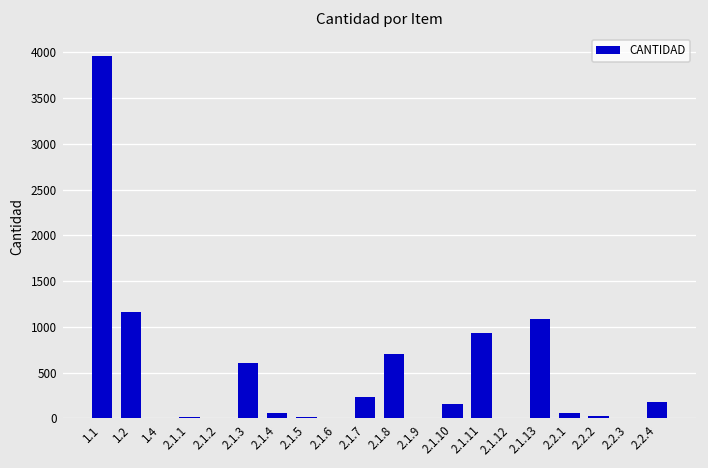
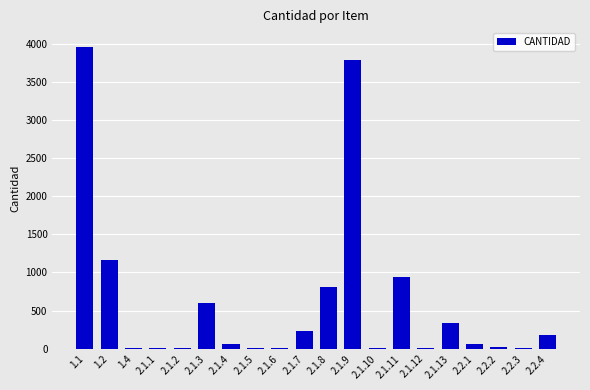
  {
    "1.1": 4000,
    "1.2": 1200,
    "2.1.3": 600,
    "2.1.4": 100,
    "2.1.7": 200,
-   "2.1.8": 700,
-   "2.1.9": 0,
-   "2.1.10": 200,
+   "2.1.8": 800,
+   "2.1.9": 3800,
+   "2.1.10": 0,
    "2.1.11": 900,
-   "2.1.13": 1100,
+   "2.1.13": 300,
    "2.2.1": 100,
    "2.2.4": 200
  }
